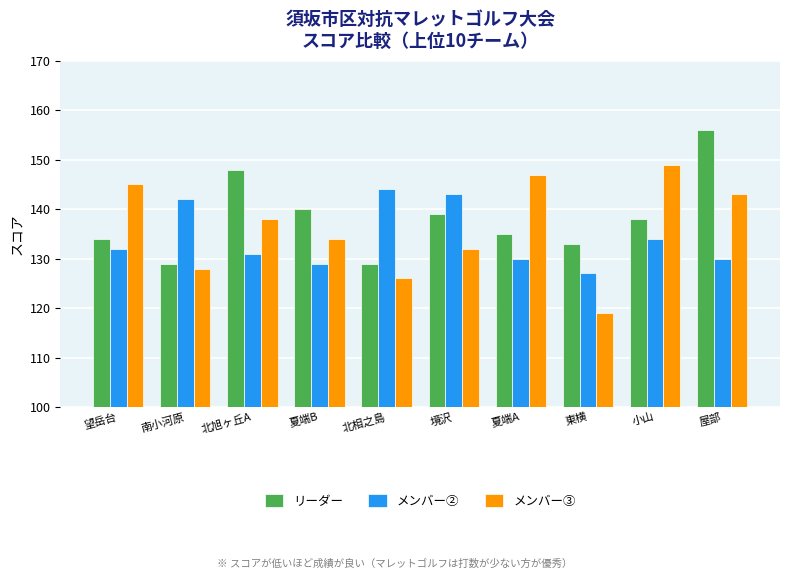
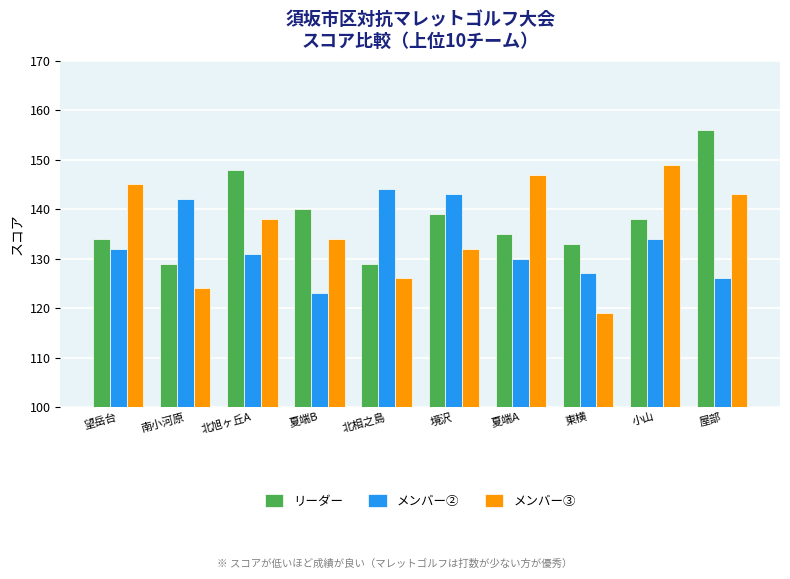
  {
    "リーダー": {
      "望岳台": 134,
      "南小河原": 129,
      "北旭ヶ丘A": 148,
      "夏端B": 140,
      "北相之島": 129,
      "境沢": 139,
      "夏端A": 135,
      "東横": 133,
      "小山": 138,
      "屋部": 156
    },
    "メンバー②": {
      "望岳台": 132,
      "南小河原": 142,
      "北旭ヶ丘A": 131,
-     "夏端B": 129,
+     "夏端B": 123,
      "北相之島": 144,
      "境沢": 143,
      "夏端A": 130,
      "東横": 127,
      "小山": 134,
-     "屋部": 130
+     "屋部": 126
    },
    "メンバー③": {
      "望岳台": 145,
-     "南小河原": 128,
+     "南小河原": 124,
      "北旭ヶ丘A": 138,
      "夏端B": 134,
      "北相之島": 126,
      "境沢": 132,
      "夏端A": 147,
      "東横": 119,
      "小山": 149,
      "屋部": 143
    }
  }
